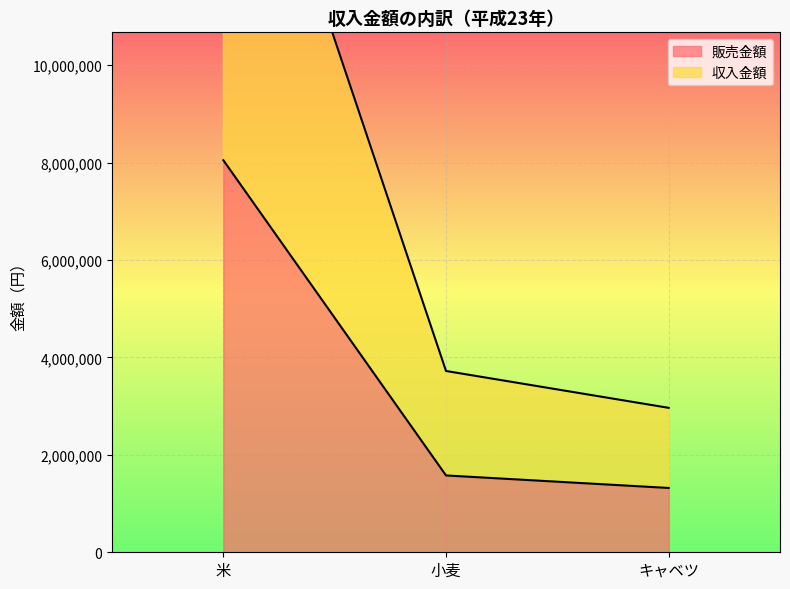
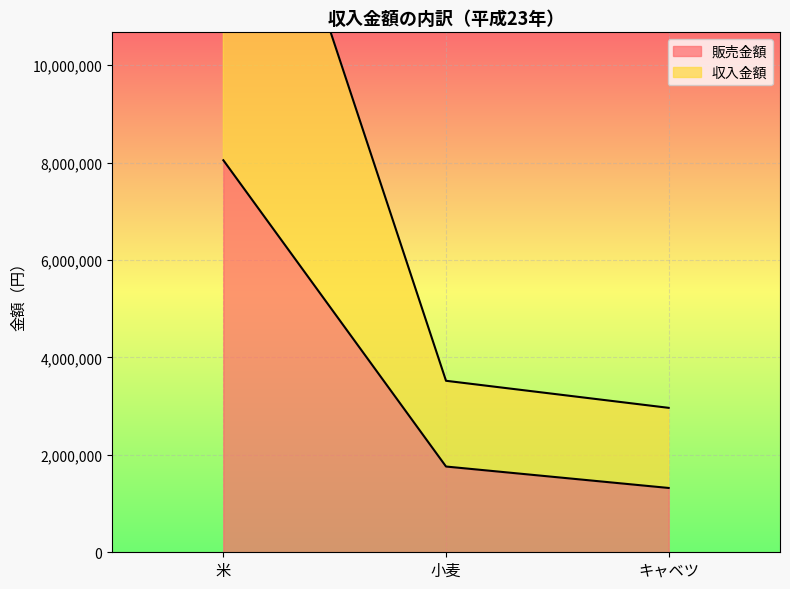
  {
    "販売金額": {
      "米": "8,000,000",
-     "小麦": "1,600,000",
+     "小麦": "1,800,000",
      "キャベツ": "1,300,000"
    },
    "収入金額": {
-     "小麦": "2,100,000",
+     "小麦": "1,800,000",
      "キャベツ": "1,600,000"
    }
  }
